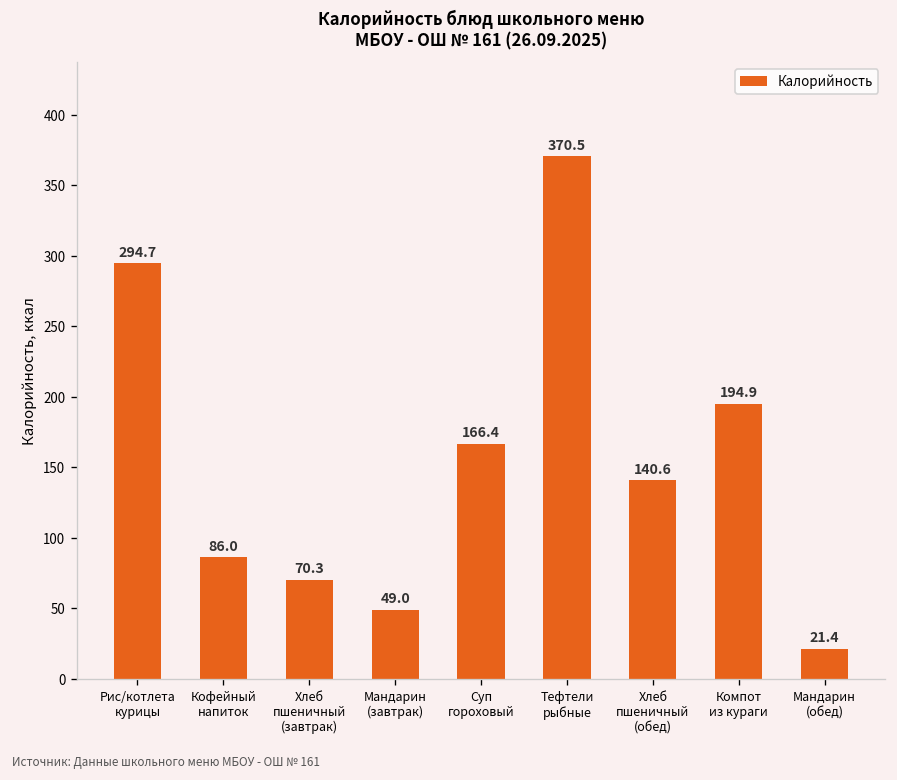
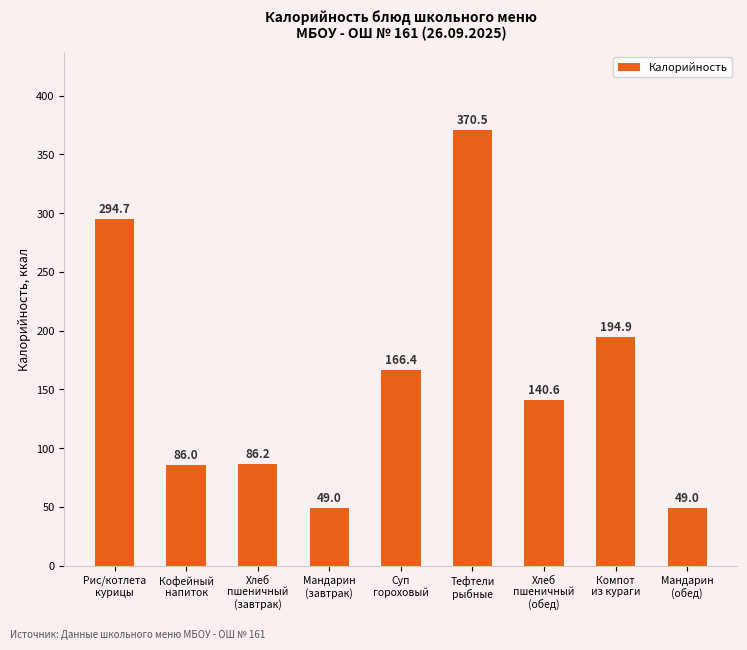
  {
    "Рис/котлета курицы": 294.7,
    "Кофейный напиток": 86.0,
-   "Хлеб пшеничный (завтрак)": 70.3,
+   "Хлеб пшеничный (завтрак)": 86.2,
    "Мандарин (завтрак)": 49.0,
    "Суп гороховый": 166.4,
    "Тефтели рыбные": 370.5,
    "Хлеб пшеничный (обед)": 140.6,
    "Компот из кураги": 194.9,
-   "Мандарин (обед)": 21.4
+   "Мандарин (обед)": 49.0
  }
